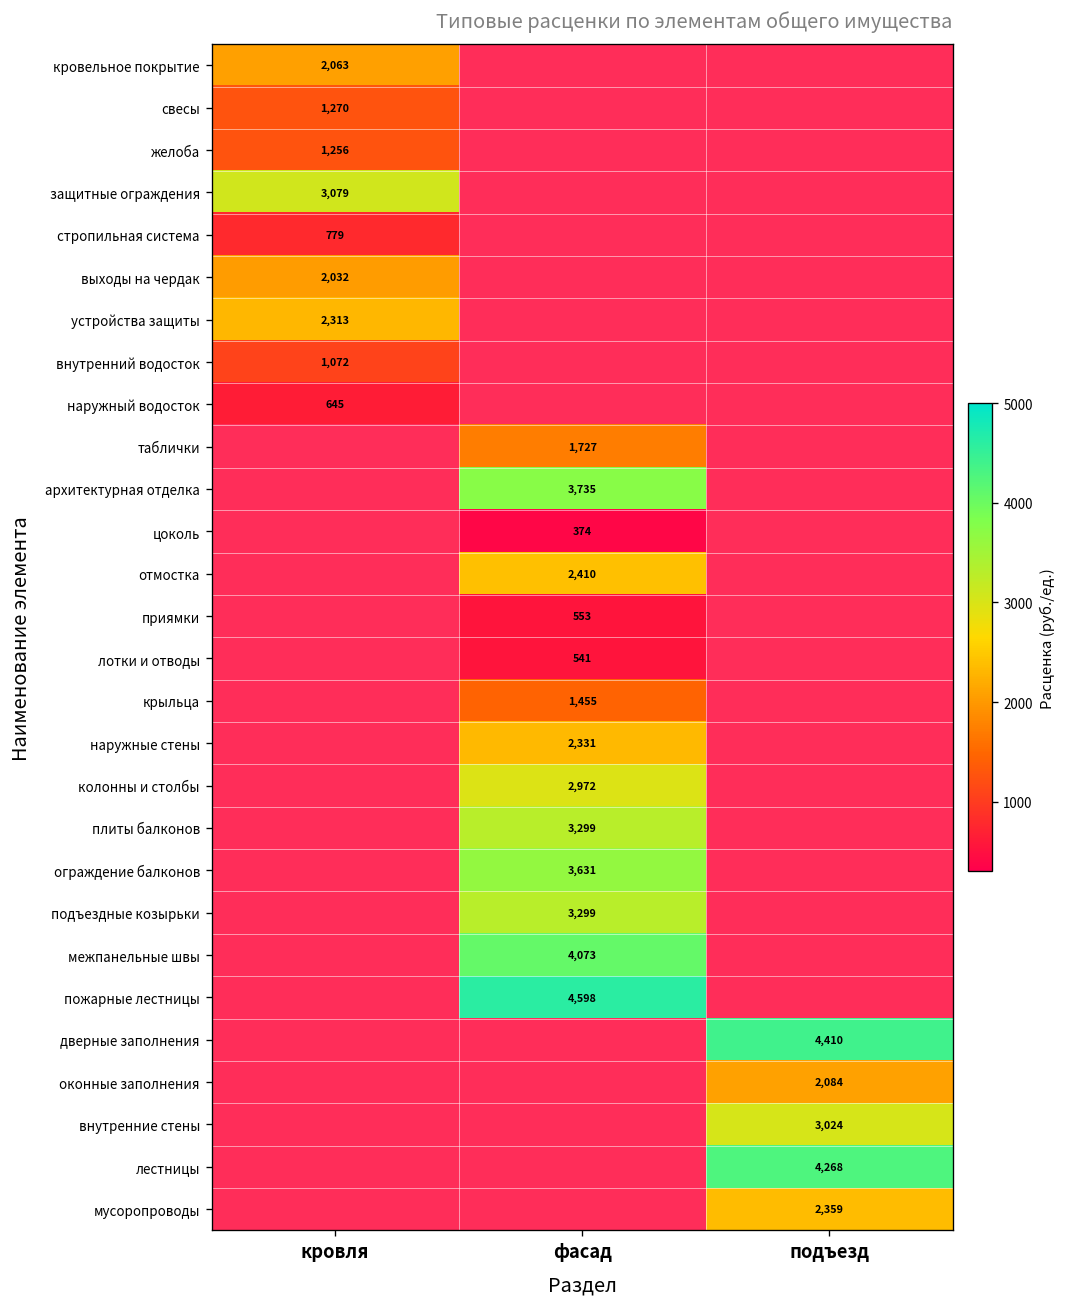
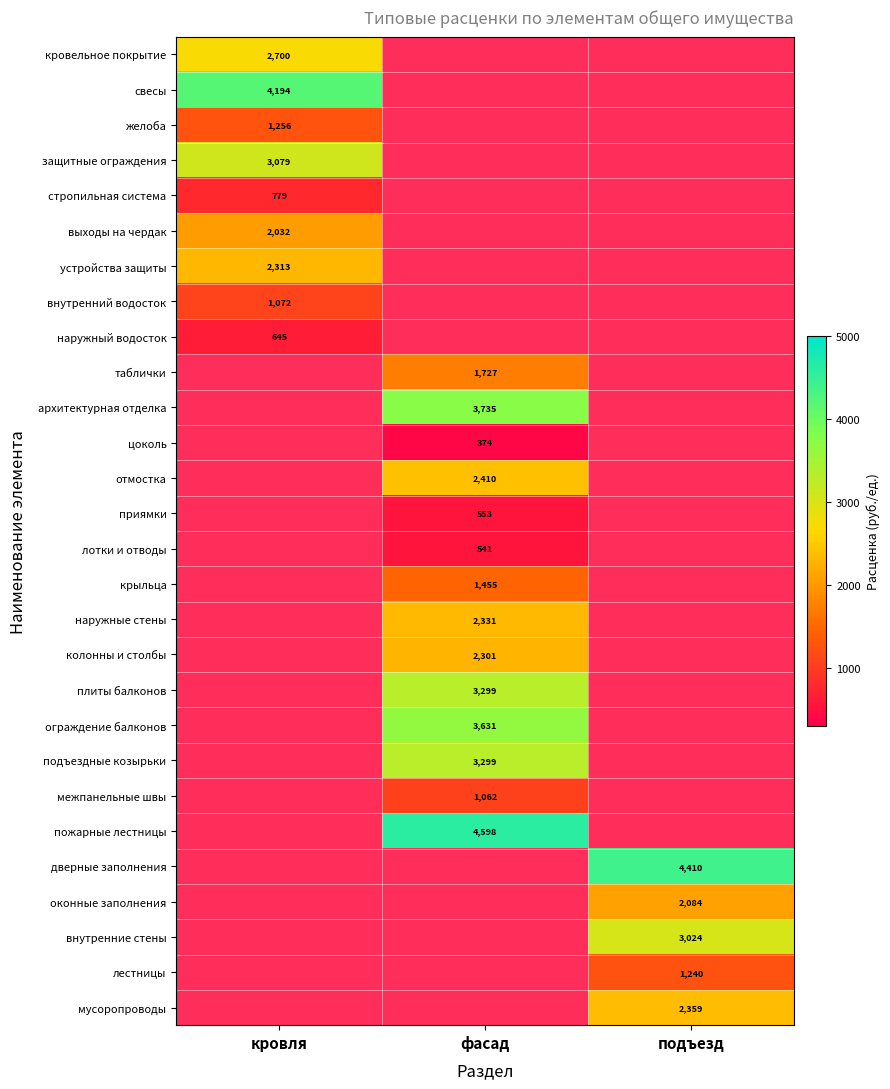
  {
    "кровельное покрытие": {
-     "кровля": "2,063"
+     "кровля": "2,700"
    },
    "свесы": {
-     "кровля": "1,270"
+     "кровля": "4,194"
    },
    "желоба": {
      "кровля": "1,256"
    },
    "защитные ограждения": {
      "кровля": "3,079"
    },
    "стропильная система": {
      "кровля": "779"
    },
    "выходы на чердак": {
      "кровля": "2,032"
    },
    "устройства защиты": {
      "кровля": "2,313"
    },
    "внутренний водосток": {
      "кровля": "1,072"
    },
    "наружный водосток": {
      "кровля": "645"
    },
    "таблички": {
      "фасад": "1,727"
    },
    "архитектурная отделка": {
      "фасад": "3,735"
    },
    "цоколь": {
      "фасад": "374"
    },
    "отмостка": {
      "фасад": "2,410"
    },
    "приямки": {
      "фасад": "553"
    },
    "лотки и отводы": {
      "фасад": "541"
    },
    "крыльца": {
      "фасад": "1,455"
    },
    "наружные стены": {
      "фасад": "2,331"
    },
    "колонны и столбы": {
-     "фасад": "2,972"
+     "фасад": "2,301"
    },
    "плиты балконов": {
      "фасад": "3,299"
    },
    "ограждение балконов": {
      "фасад": "3,631"
    },
    "подъездные козырьки": {
      "фасад": "3,299"
    },
    "межпанельные швы": {
-     "фасад": "4,073"
+     "фасад": "1,062"
    },
    "пожарные лестницы": {
      "фасад": "4,598"
    },
    "дверные заполнения": {
      "подъезд": "4,410"
    },
    "оконные заполнения": {
      "подъезд": "2,084"
    },
    "внутренние стены": {
      "подъезд": "3,024"
    },
    "лестницы": {
-     "подъезд": "4,268"
+     "подъезд": "1,240"
    },
    "мусоропроводы": {
      "подъезд": "2,359"
    }
  }
